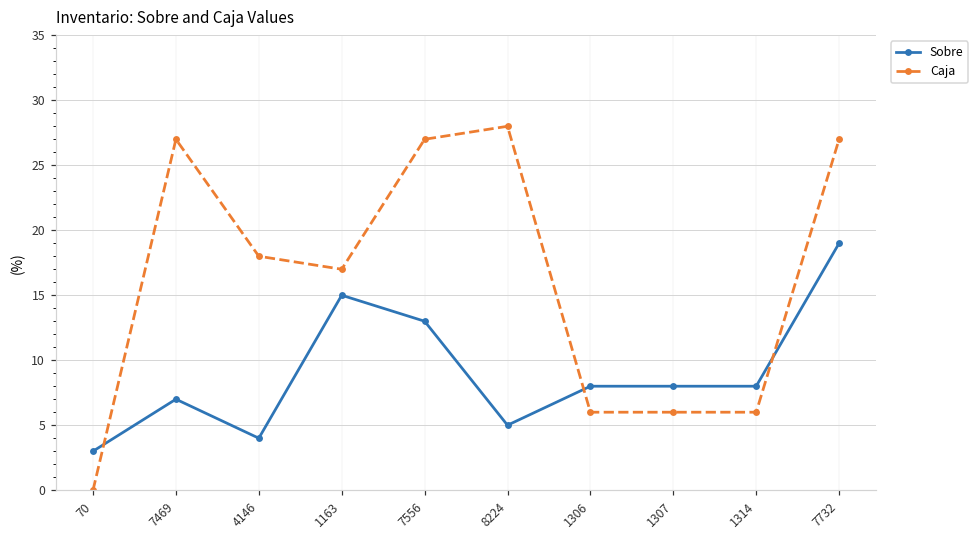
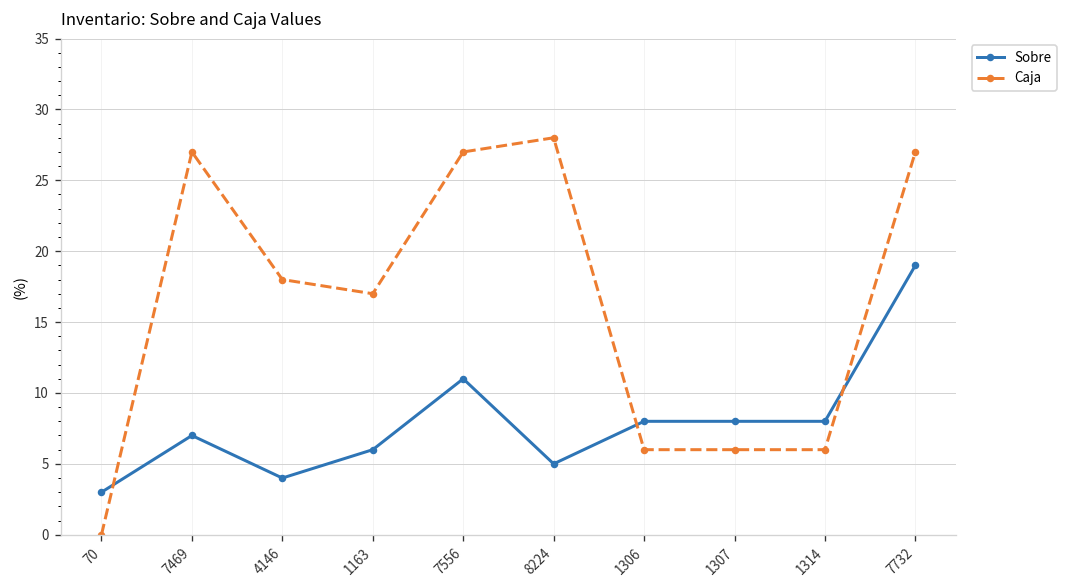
  {
    "Sobre": {
      "70": 3,
      "7469": 7,
      "4146": 4,
-     "1163": 15,
-     "7556": 13,
+     "1163": 6,
+     "7556": 11,
      "8224": 5,
      "1306": 8,
      "1307": 8,
      "1314": 8,
      "7732": 19
    },
    "Caja": {
      "70": 0,
      "7469": 27,
      "4146": 18,
      "1163": 17,
      "7556": 27,
      "8224": 28,
      "1306": 6,
      "1307": 6,
      "1314": 6,
      "7732": 27
    }
  }
